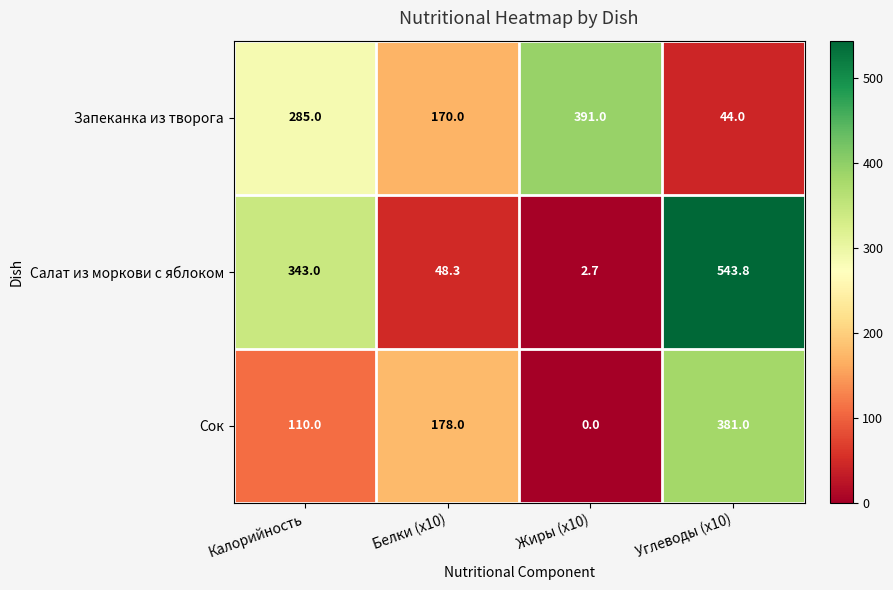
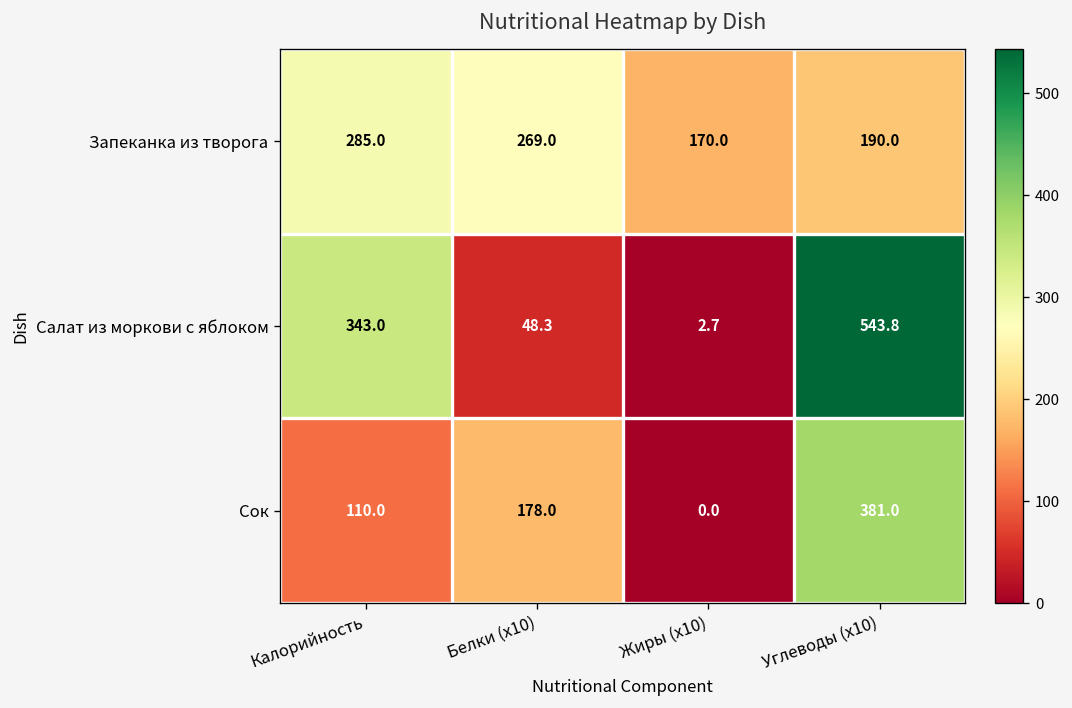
  {
    "Запеканка из творога": {
      "Калорийность": 285.0,
-     "Белки (x10)": 170.0,
-     "Жиры (x10)": 391.0,
-     "Углеводы (x10)": 44.0
+     "Белки (x10)": 269.0,
+     "Жиры (x10)": 170.0,
+     "Углеводы (x10)": 190.0
    },
    "Салат из моркови с яблоком": {
      "Калорийность": 343.0,
      "Белки (x10)": 48.3,
      "Жиры (x10)": 2.7,
      "Углеводы (x10)": 543.8
    },
    "Сок": {
      "Калорийность": 110.0,
      "Белки (x10)": 178.0,
      "Жиры (x10)": 0.0,
      "Углеводы (x10)": 381.0
    }
  }
